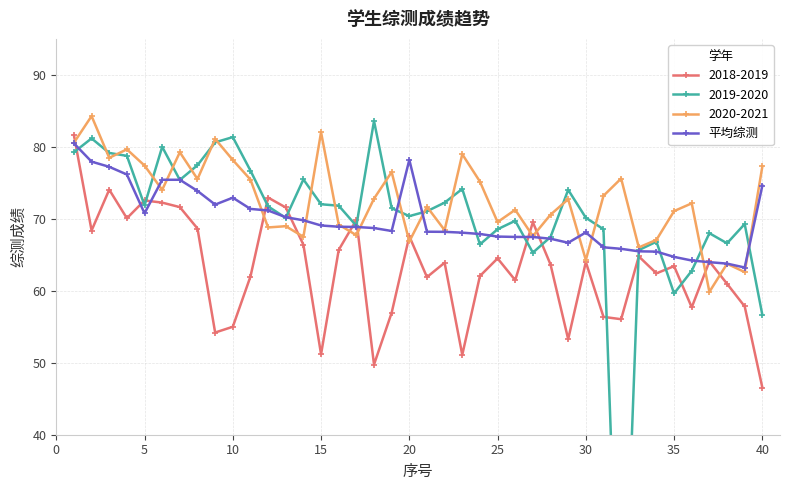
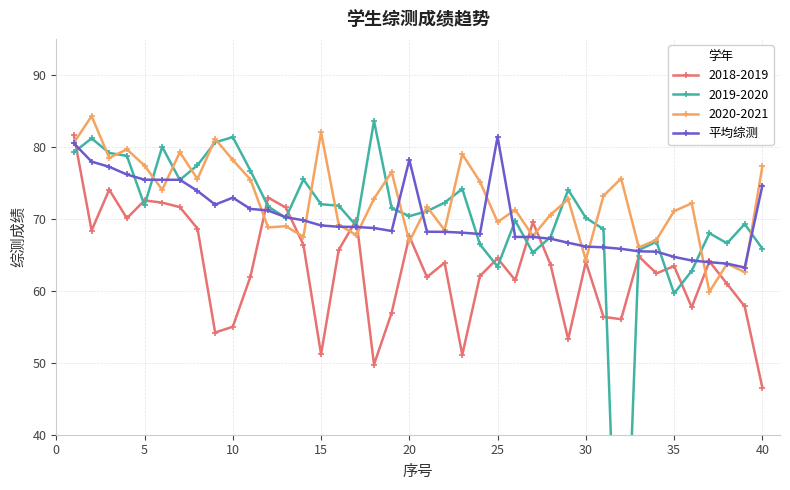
  {
    "2019-2020": {
      "5": 72,
      "10": 81,
      "15": 72,
      "20": 70,
-     "25": 69,
+     "25": 63,
      "30": 70,
      "35": 60,
-     "40": 57
+     "40": 66
    },
    "平均综测": {
-     "5": 71,
+     "5": 75,
      "10": 73,
      "15": 69,
      "20": 78,
-     "25": 68,
-     "30": 68,
+     "25": 81,
+     "30": 66,
      "35": 65,
      "40": 75
    }
  }
